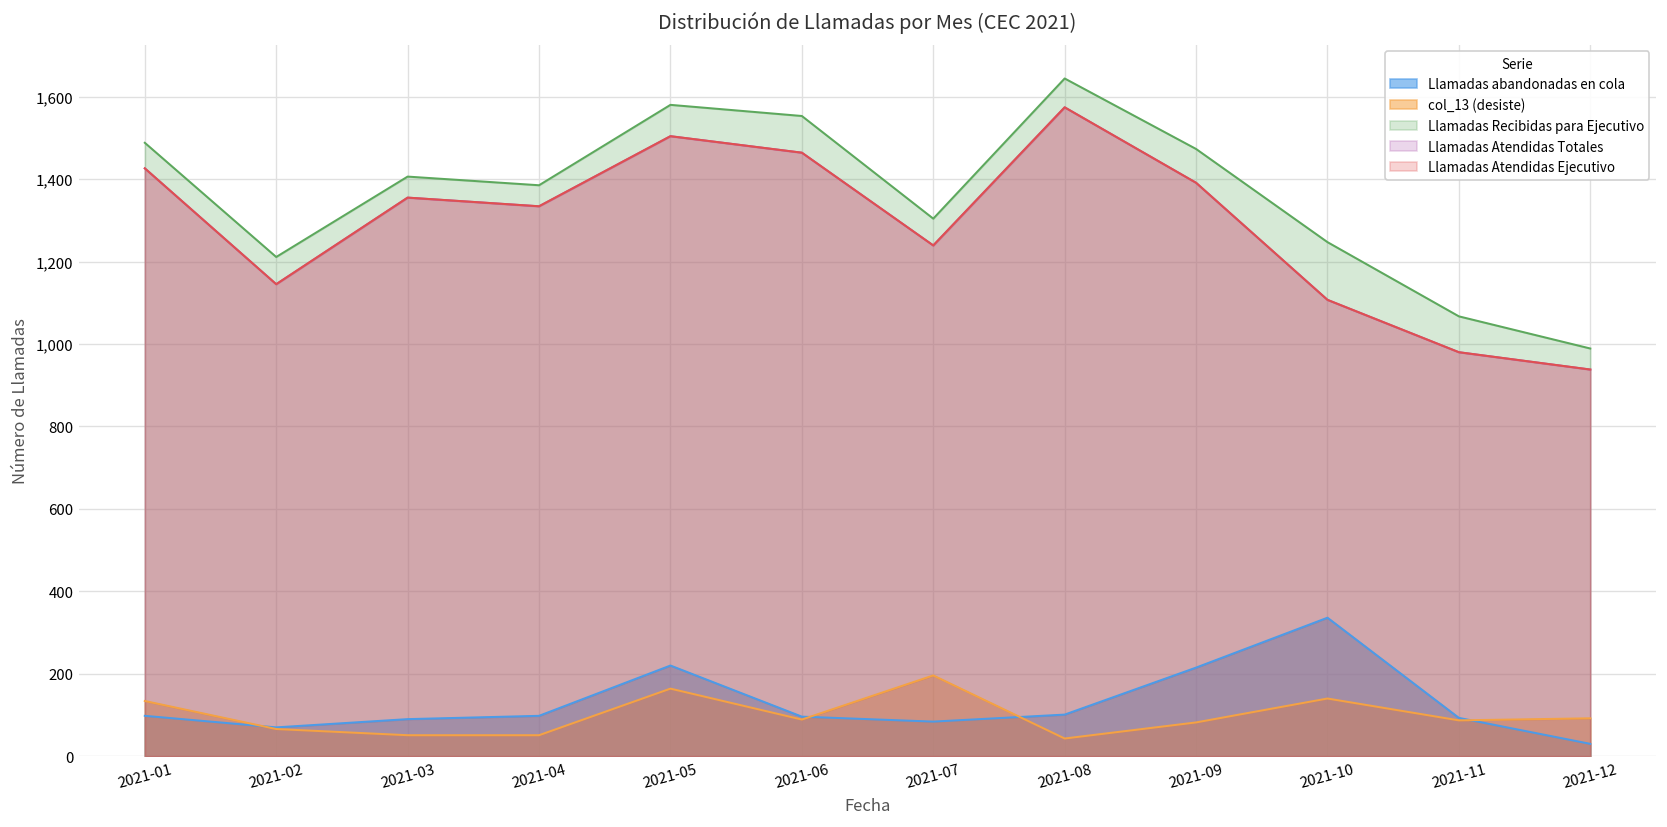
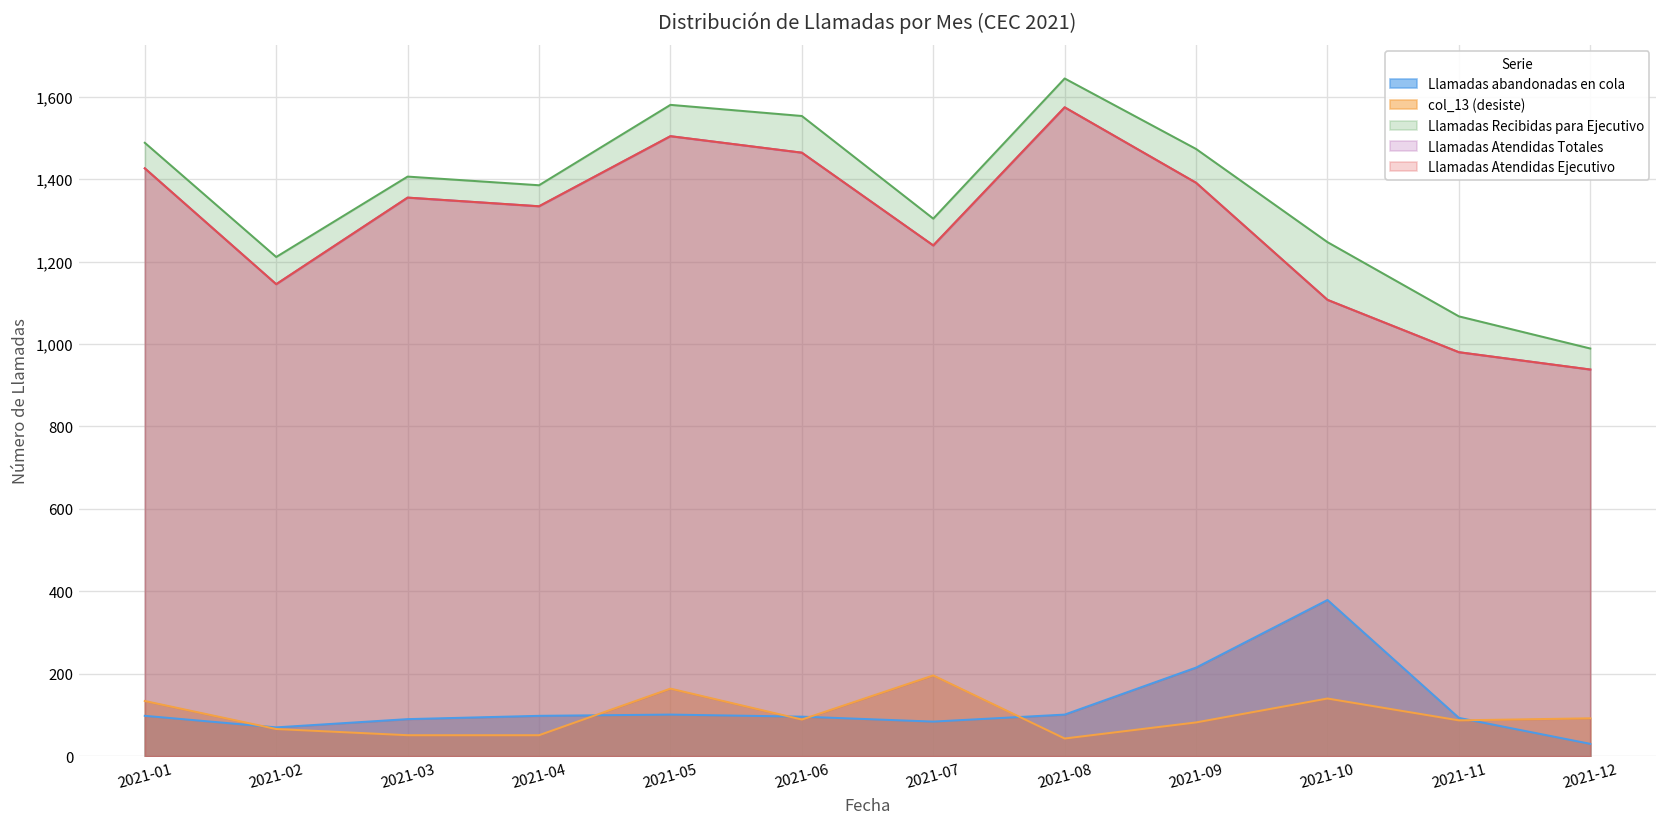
  {
    "Llamadas abandonadas en cola": {
      "2021-01": 100,
      "2021-03": 90,
      "2021-04": 100,
-     "2021-05": 220,
+     "2021-05": 100,
      "2021-07": 80,
      "2021-08": 100,
      "2021-09": 220,
-     "2021-10": 340,
+     "2021-10": 380,
      "2021-12": 30
    },
    "col_13 (desiste)": {
      "2021-01": 130,
      "2021-03": 50,
      "2021-04": 50,
      "2021-05": 160,
      "2021-07": 200,
      "2021-08": 40,
      "2021-09": 80,
      "2021-10": 140,
      "2021-12": 90
    }
  }
